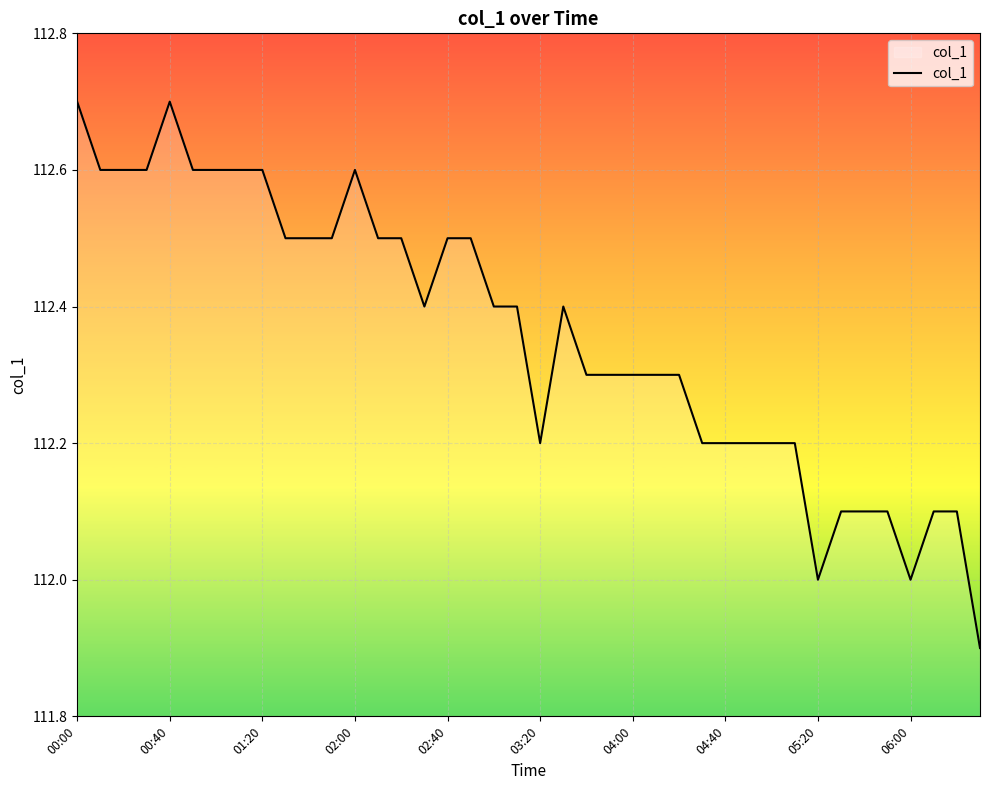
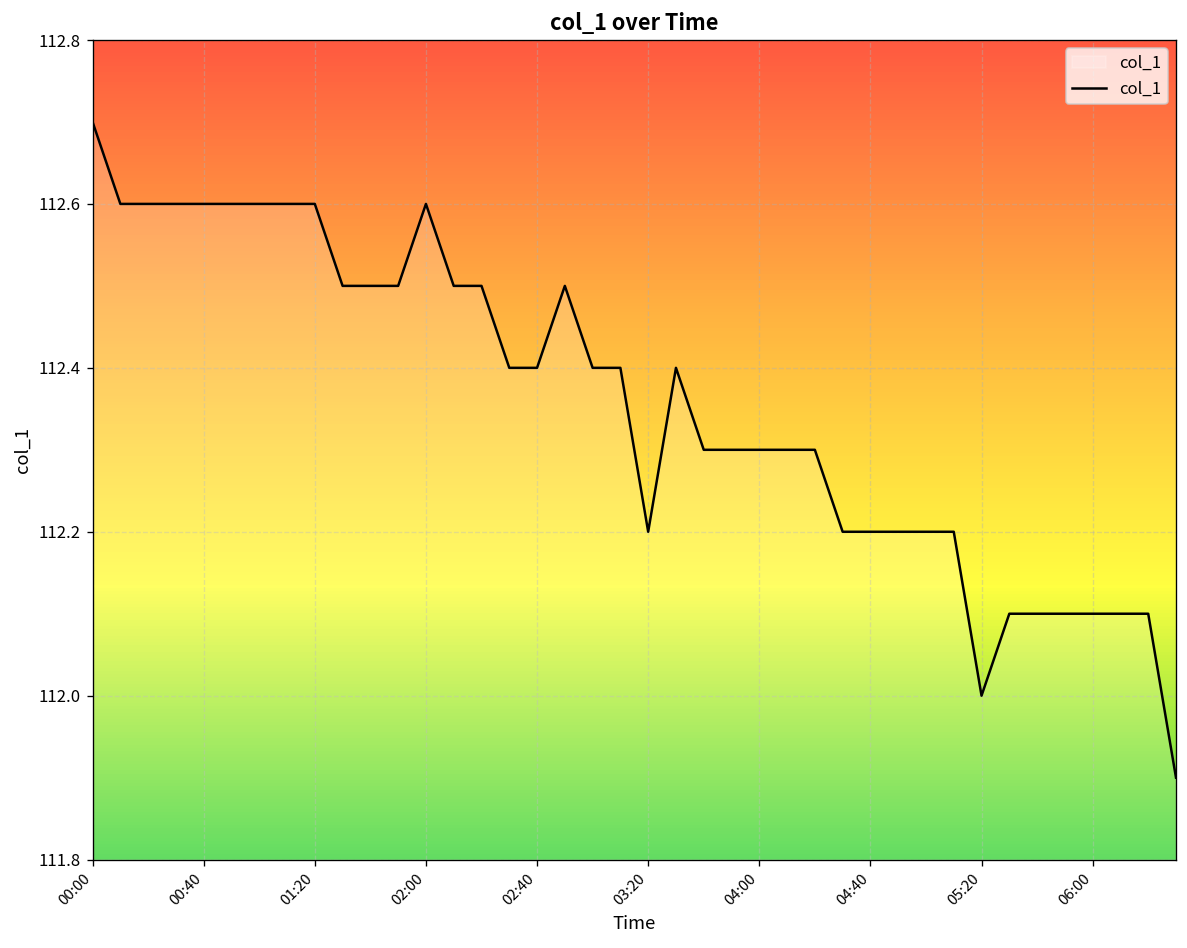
  {
    "00:00": 112.7,
-   "00:40": 112.7,
+   "00:40": 112.6,
    "01:20": 112.6,
    "02:00": 112.6,
-   "02:40": 112.5,
+   "02:40": 112.4,
    "03:20": 112.2,
    "04:00": 112.3,
    "04:40": 112.2,
    "05:20": 112.0,
-   "06:00": 112.0
+   "06:00": 112.1
  }
